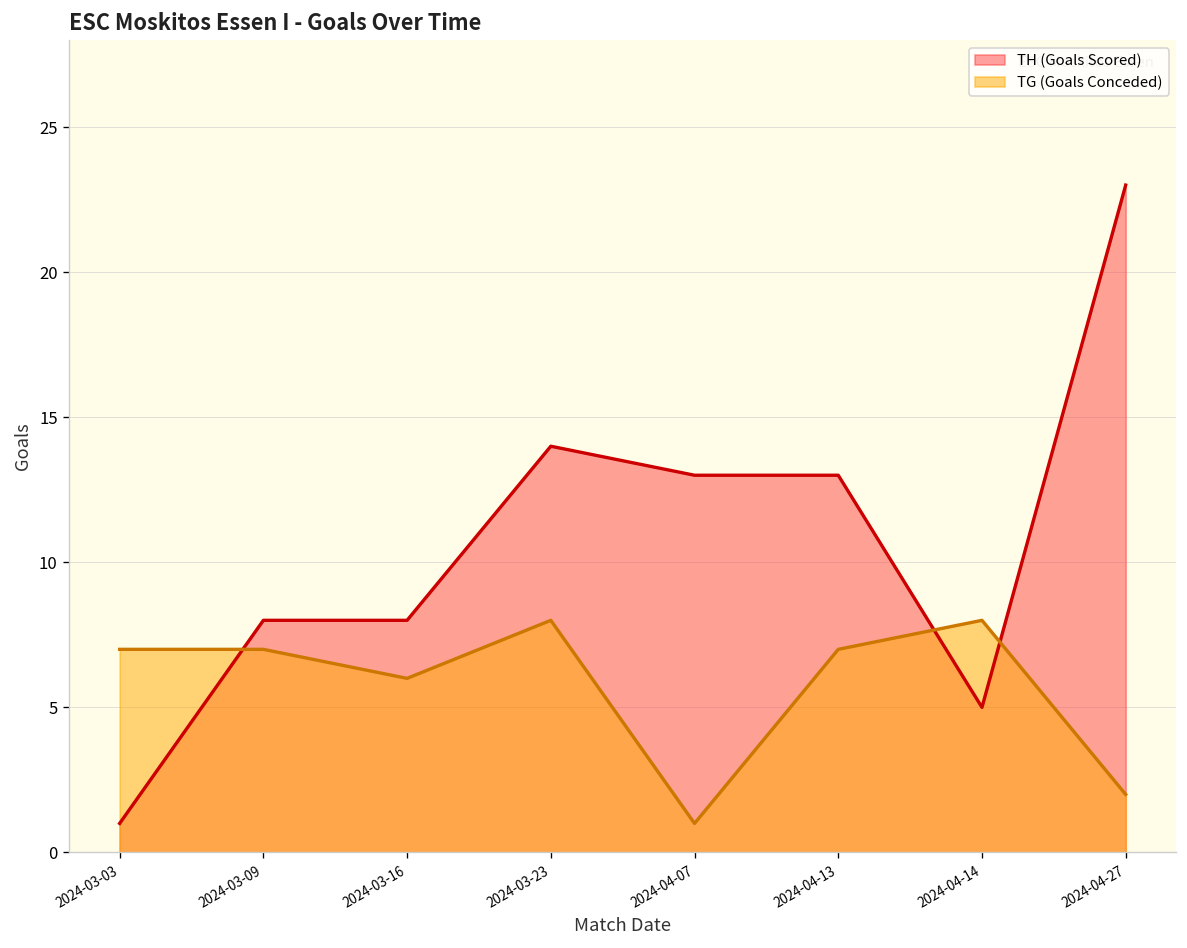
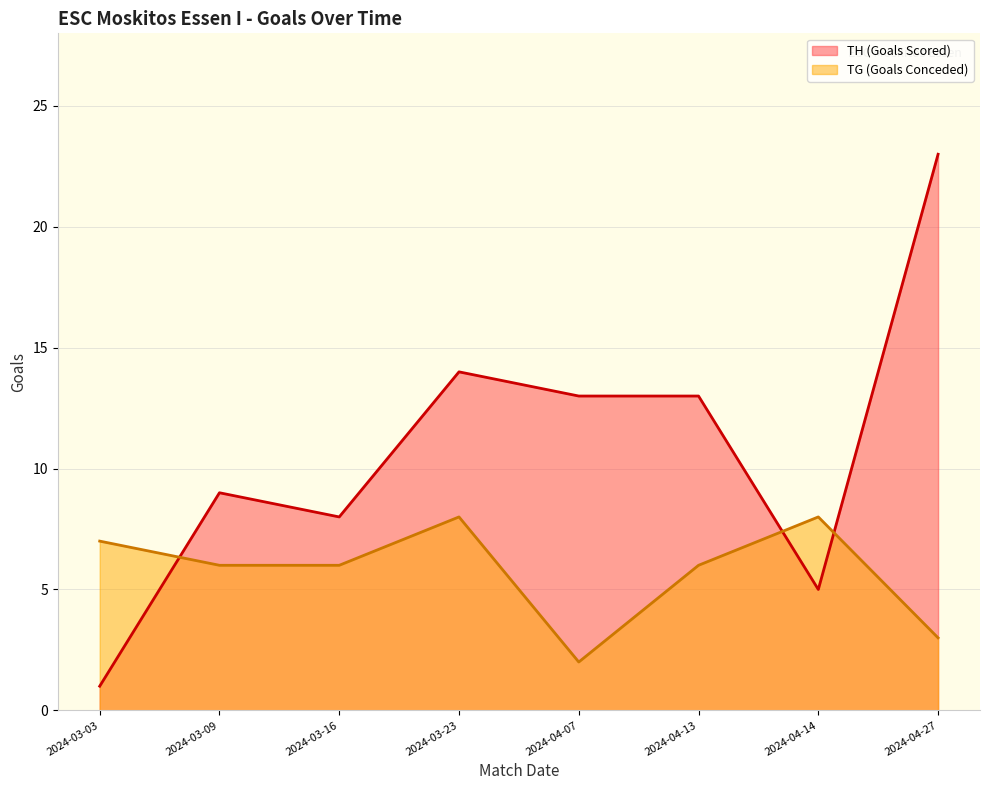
  {
    "TH (Goals Scored)": {
      "2024-03-03": 1,
-     "2024-03-09": 8,
+     "2024-03-09": 9,
      "2024-03-16": 8,
      "2024-03-23": 14,
      "2024-04-07": 13,
      "2024-04-13": 13,
      "2024-04-14": 5,
      "2024-04-27": 23
    },
    "TG (Goals Conceded)": {
      "2024-03-03": 7,
-     "2024-03-09": 7,
+     "2024-03-09": 6,
      "2024-03-16": 6,
      "2024-03-23": 8,
-     "2024-04-07": 1,
-     "2024-04-13": 7,
+     "2024-04-07": 2,
+     "2024-04-13": 6,
      "2024-04-14": 8,
-     "2024-04-27": 2
+     "2024-04-27": 3
    }
  }
